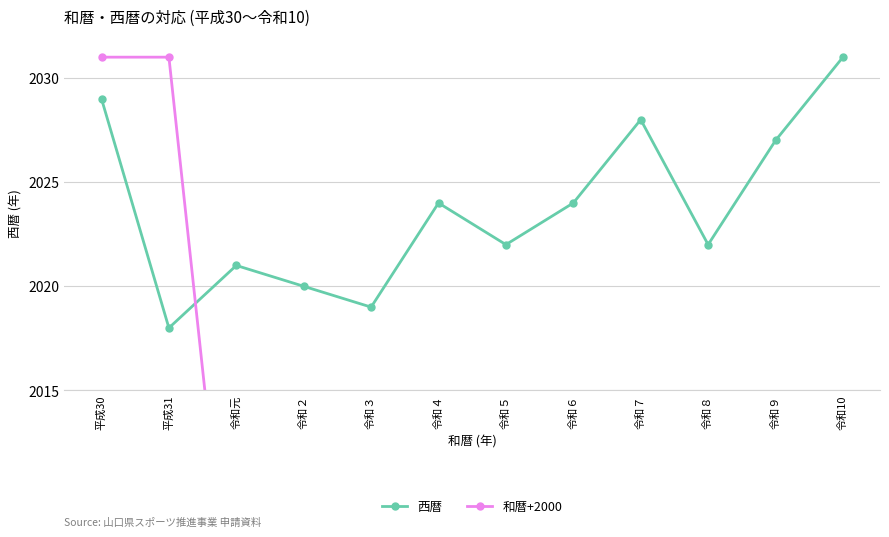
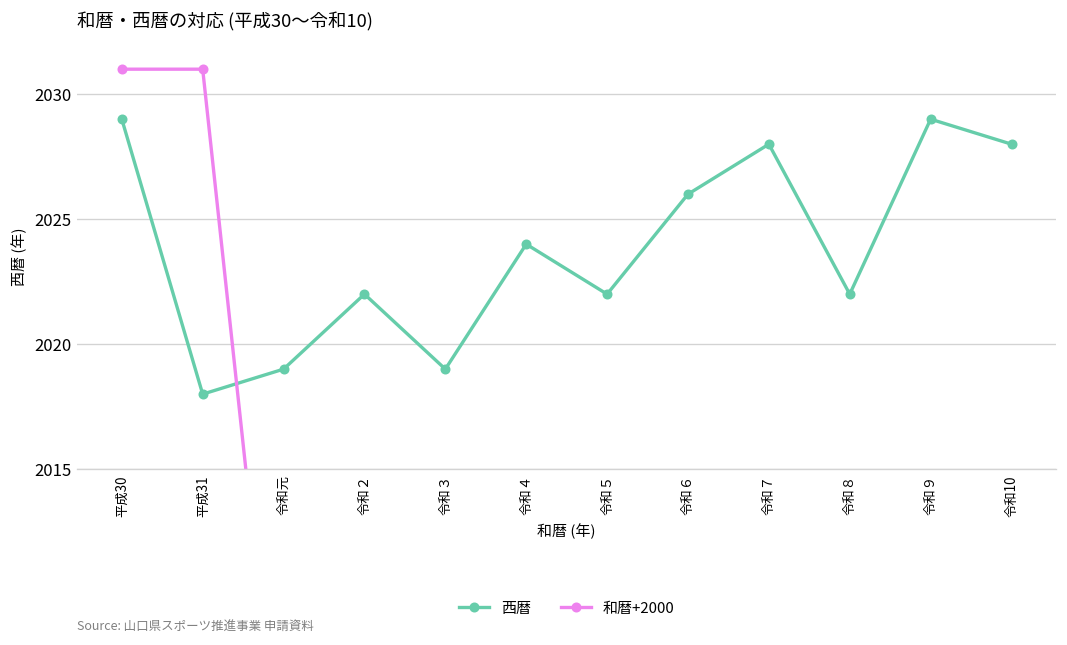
  {
    "西暦": {
      "平成30": 2029,
      "平成31": 2018,
-     "令和元": 2021,
-     "令和２": 2020,
+     "令和元": 2019,
+     "令和２": 2022,
      "令和３": 2019,
      "令和４": 2024,
      "令和５": 2022,
-     "令和６": 2024,
+     "令和６": 2026,
      "令和７": 2028,
      "令和８": 2022,
-     "令和９": 2027,
-     "令和10": 2031
+     "令和９": 2029,
+     "令和10": 2028
    },
    "和暦+2000": {
      "平成30": 2031,
      "平成31": 2031
    }
  }
